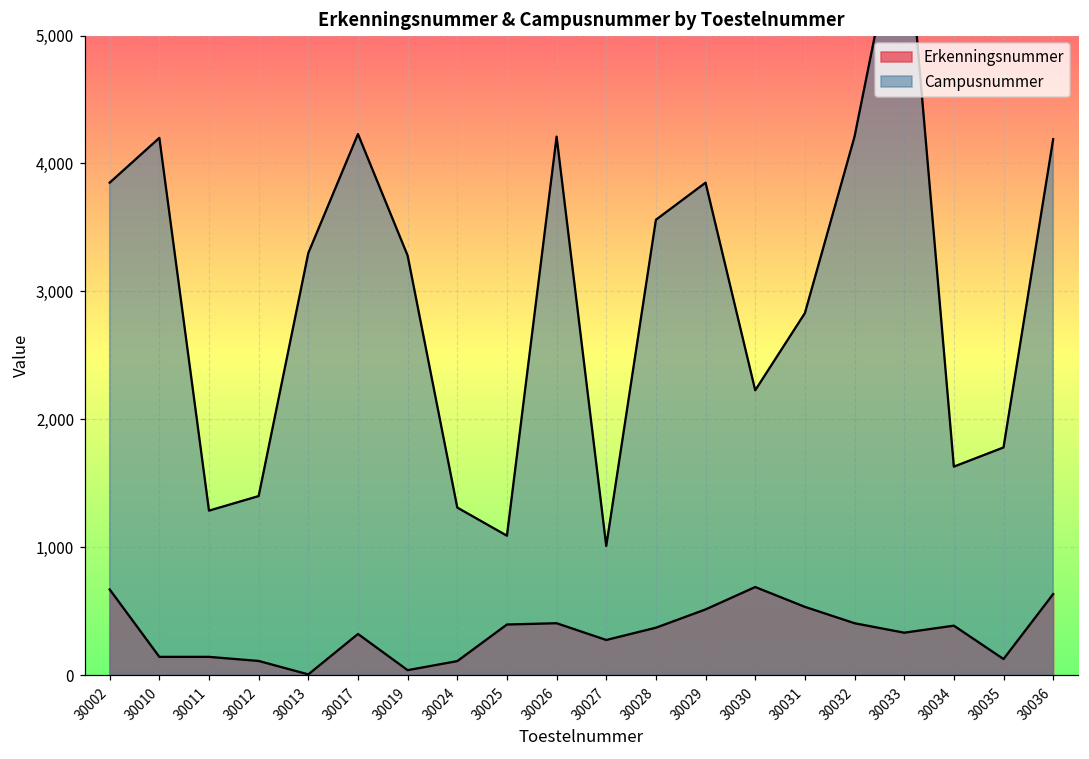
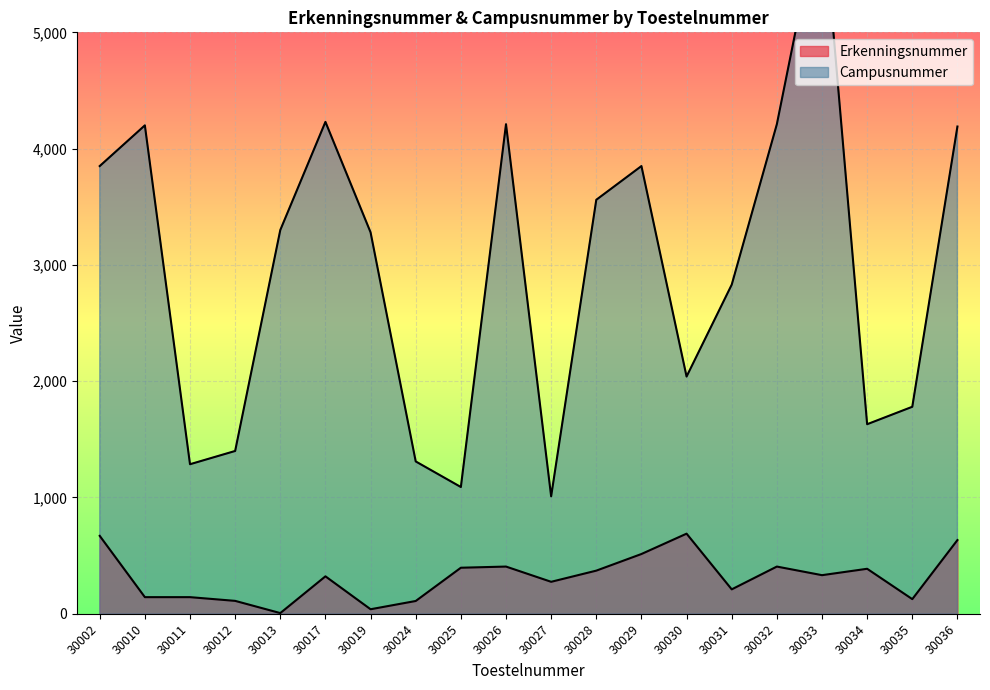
  {
    "Erkenningsnummer": {
      "30002": "670",
      "30010": "140",
      "30011": "140",
      "30012": "110",
      "30013": "10",
      "30017": "320",
      "30019": "40",
      "30024": "110",
      "30025": "400",
      "30026": "410",
      "30027": "280",
      "30028": "370",
      "30029": "510",
      "30030": "690",
-     "30031": "530",
+     "30031": "210",
      "30032": "410",
      "30033": "330",
      "30034": "390",
      "30035": "130",
      "30036": "630"
    },
    "Campusnummer": {
      "30002": "3,850",
      "30010": "4,200",
      "30011": "1,290",
      "30012": "1,400",
      "30013": "3,300",
      "30017": "4,230",
      "30019": "3,280",
      "30024": "1,310",
      "30025": "1,090",
      "30026": "4,210",
      "30027": "1,010",
      "30028": "3,560",
      "30029": "3,850",
-     "30030": "2,230",
+     "30030": "2,040",
      "30031": "2,830",
      "30032": "4,210",
      "30034": "1,630",
      "30035": "1,780",
      "30036": "4,190"
    }
  }
